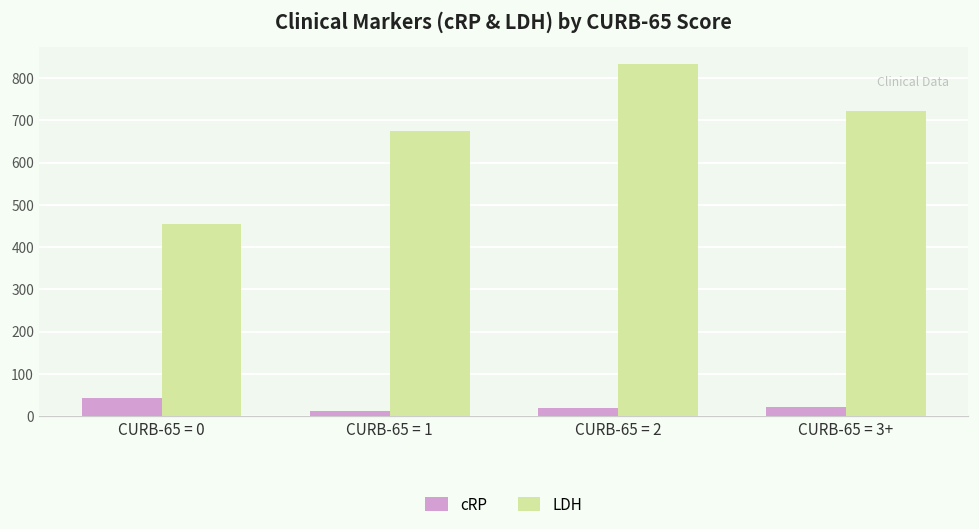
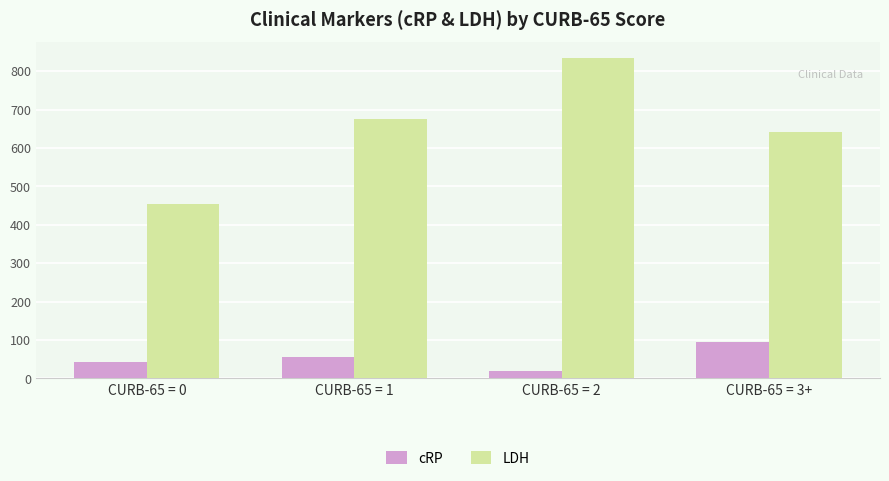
  {
    "cRP": {
      "CURB-65 = 0": 40,
-     "CURB-65 = 1": 10,
+     "CURB-65 = 1": 60,
      "CURB-65 = 2": 20,
-     "CURB-65 = 3+": 20
+     "CURB-65 = 3+": 90
    },
    "LDH": {
      "CURB-65 = 0": 460,
      "CURB-65 = 1": 670,
      "CURB-65 = 2": 830,
-     "CURB-65 = 3+": 720
+     "CURB-65 = 3+": 640
    }
  }
